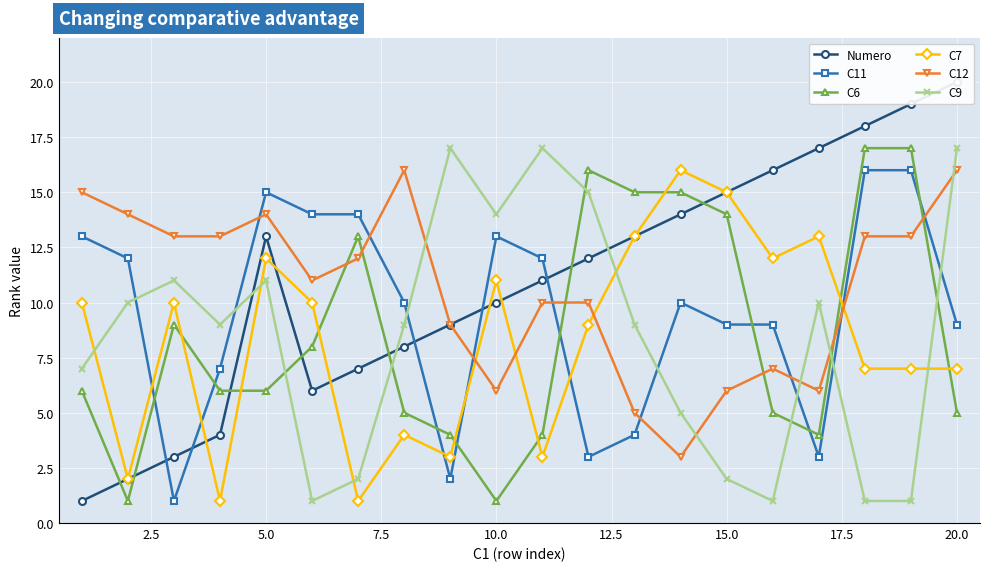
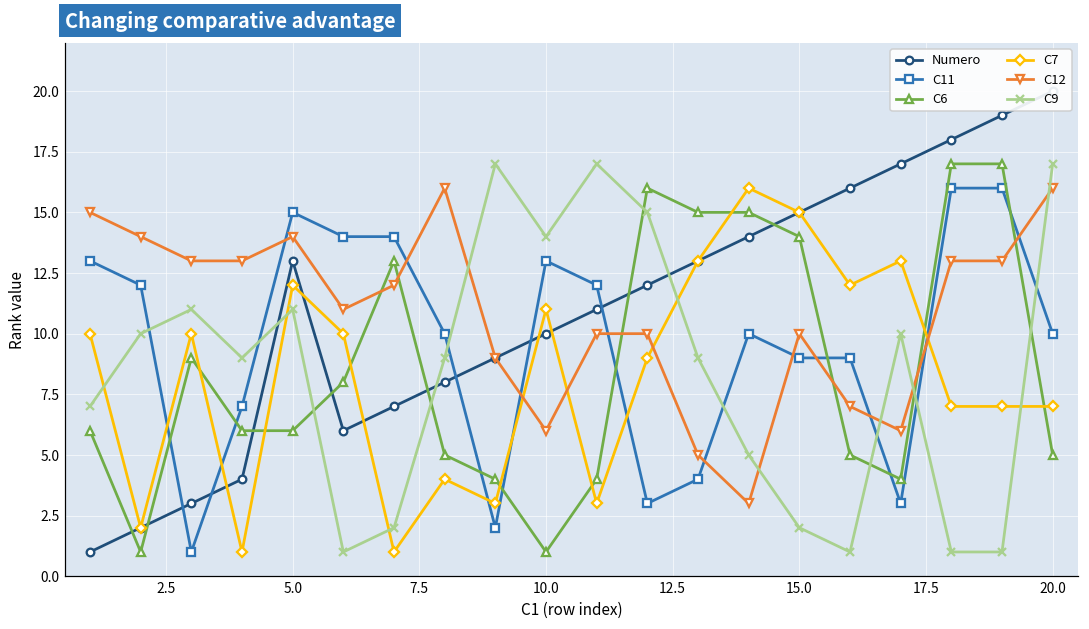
  {
    "Numero": {
      "5.0": 13,
      "10.0": 10
    },
    "C11": {
      "5.0": 15,
      "10.0": 13,
      "15.0": 9,
-     "20.0": 9
+     "20.0": 10
    },
    "C6": {
      "5.0": 6,
      "10.0": 1,
      "15.0": 14,
      "20.0": 5
    },
    "C7": {
      "5.0": 12,
      "10.0": 11,
      "20.0": 7
    },
    "C12": {
      "5.0": 14,
      "10.0": 6,
-     "15.0": 6,
+     "15.0": 10,
      "20.0": 16
    },
    "C9": {
      "5.0": 11,
      "10.0": 14,
      "15.0": 2,
      "20.0": 17
    }
  }
